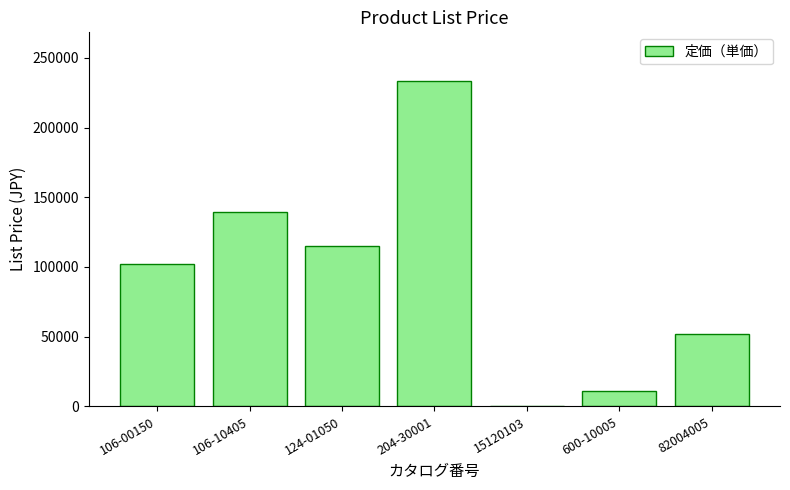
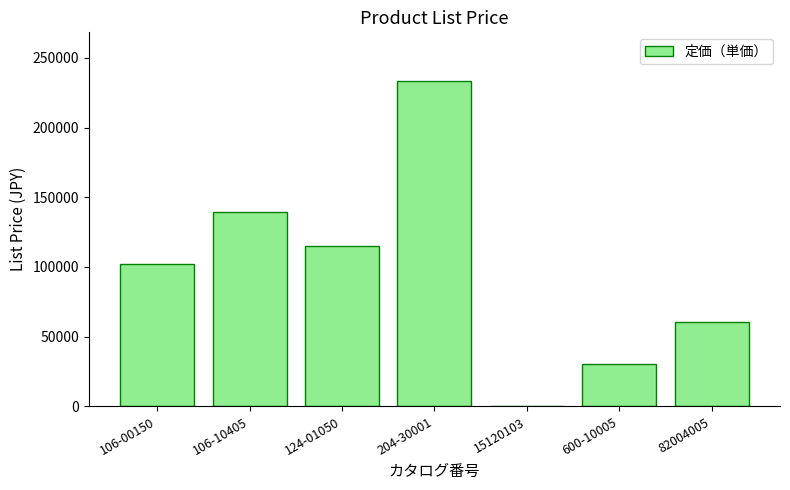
  {
    "106-00150": 102000,
    "106-10405": 139000,
    "124-01050": 115000,
    "204-30001": 233000,
    "15120103": 0,
-   "600-10005": 11000,
-   "82004005": 52000
+   "600-10005": 30000,
+   "82004005": 61000
  }
